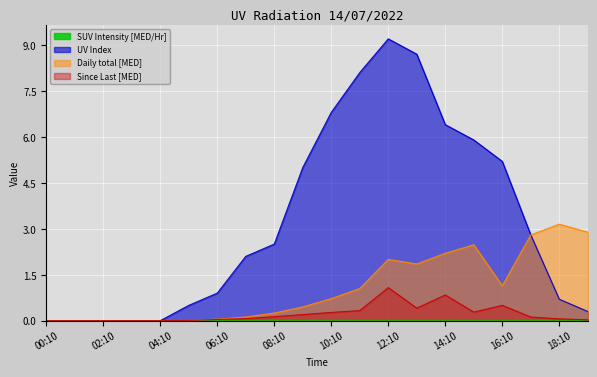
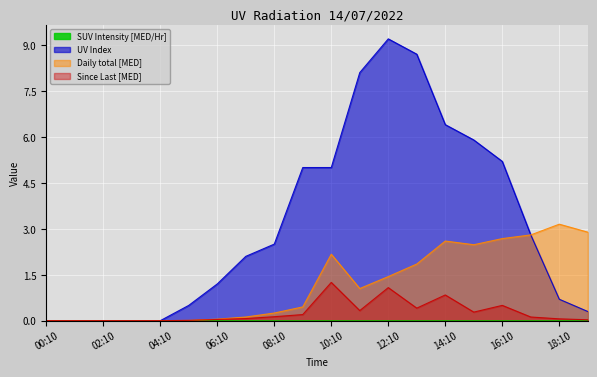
  {
    "SUV Intensity [MED/Hr]": {
      "08:10": 0.0,
      "10:10": 0.0,
      "12:10": 0.0,
      "14:10": 0.0,
      "16:10": 0.0
    },
    "UV Index": {
-     "06:10": 0.9,
+     "06:10": 1.2,
      "08:10": 2.5,
-     "10:10": 6.8,
+     "10:10": 5.0,
      "12:10": 9.2,
      "14:10": 6.4,
      "16:10": 5.2,
      "18:10": 0.7
    },
    "Daily total [MED]": {
      "08:10": 0.3,
-     "10:10": 0.7,
-     "12:10": 2.0,
-     "14:10": 2.2,
-     "16:10": 1.1,
+     "10:10": 2.2,
+     "12:10": 1.4,
+     "14:10": 2.6,
+     "16:10": 2.7,
      "18:10": 3.2
    },
    "Since Last [MED]": {
      "08:10": 0.1,
-     "10:10": 0.3,
+     "10:10": 1.3,
      "12:10": 1.1,
      "14:10": 0.8,
      "16:10": 0.5
    }
  }
